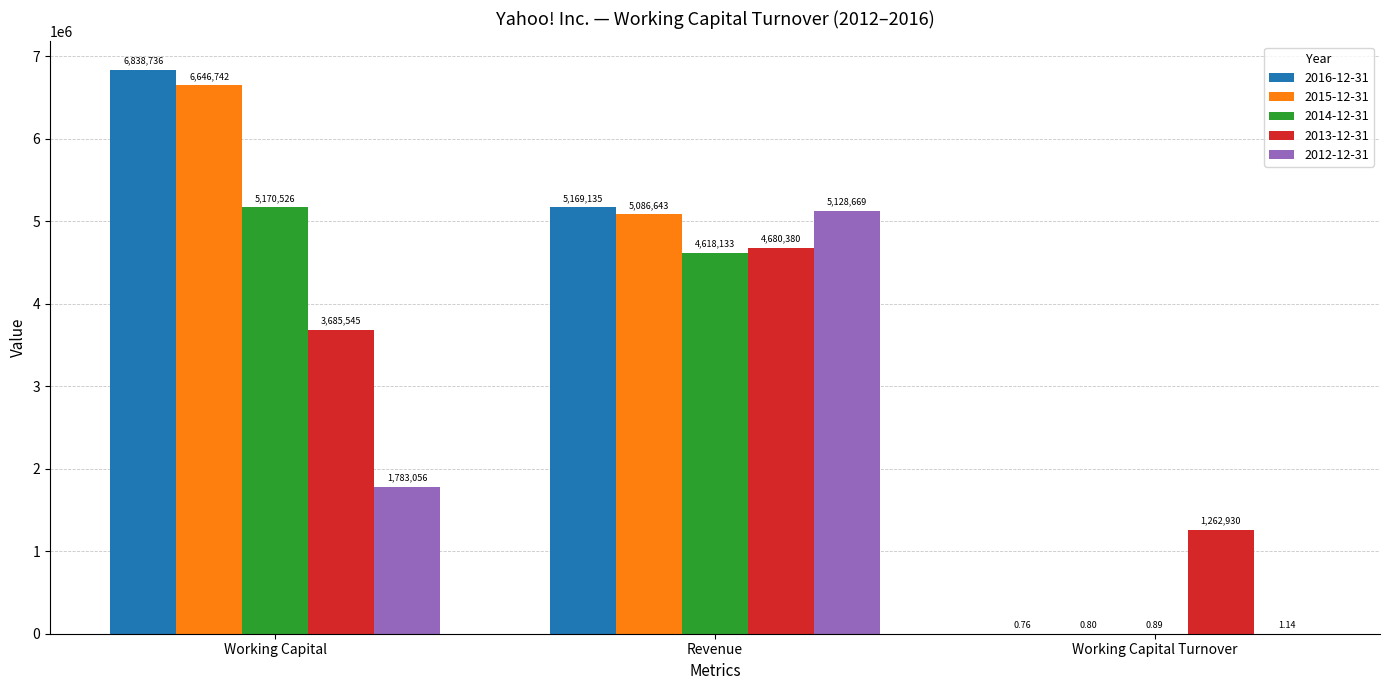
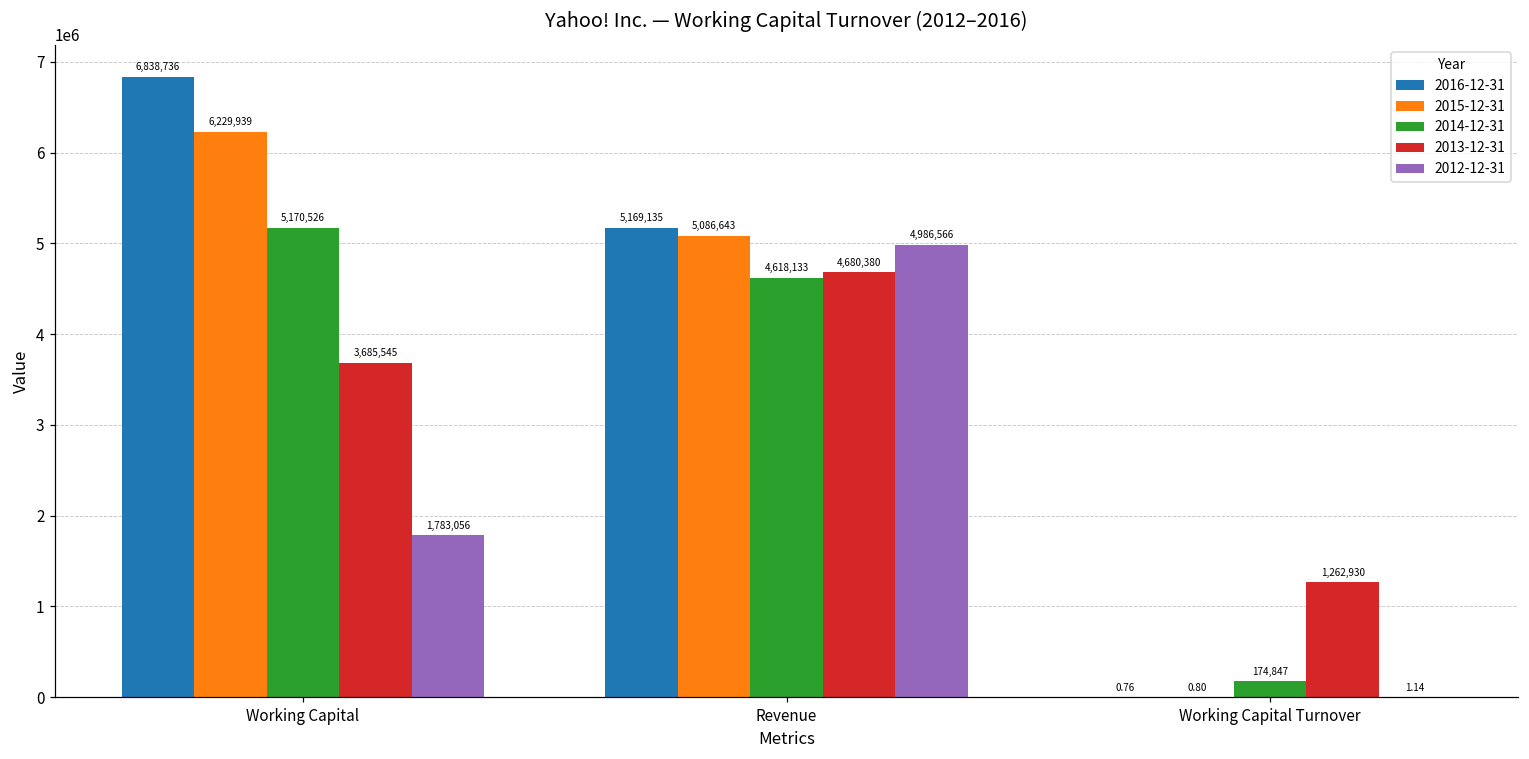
  {
    "2016-12-31": {
      "Working Capital": "6,838,736",
      "Revenue": "5,169,135",
      "Working Capital Turnover": "0.76"
    },
    "2015-12-31": {
-     "Working Capital": "6,646,742",
+     "Working Capital": "6,229,939",
      "Revenue": "5,086,643",
      "Working Capital Turnover": "0.80"
    },
    "2014-12-31": {
      "Working Capital": "5,170,526",
      "Revenue": "4,618,133",
-     "Working Capital Turnover": "0.89"
+     "Working Capital Turnover": "174,847"
    },
    "2013-12-31": {
      "Working Capital": "3,685,545",
      "Revenue": "4,680,380",
      "Working Capital Turnover": "1,262,930"
    },
    "2012-12-31": {
      "Working Capital": "1,783,056",
-     "Revenue": "5,128,669",
+     "Revenue": "4,986,566",
      "Working Capital Turnover": "1.14"
    }
  }
